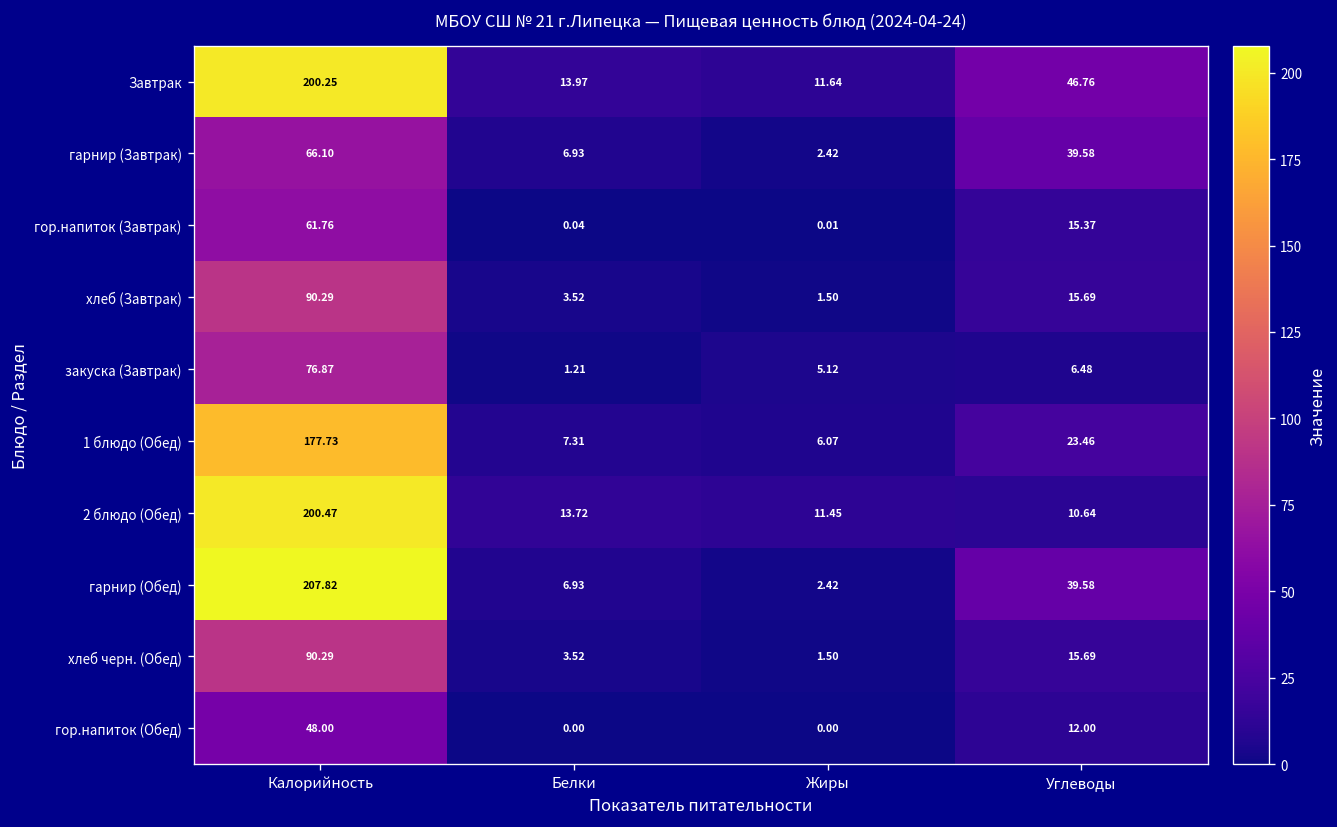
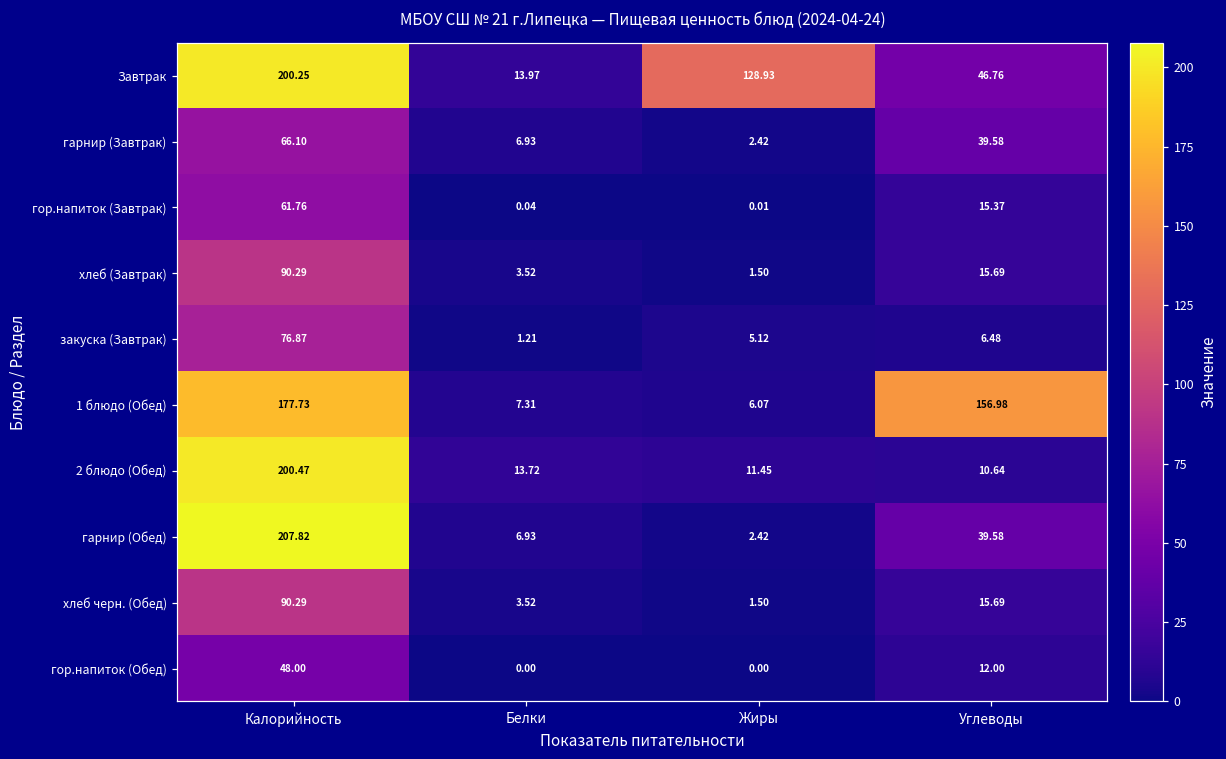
  {
    "Завтрак": {
      "Калорийность": 200.25,
      "Белки": 13.97,
-     "Жиры": 11.64,
+     "Жиры": 128.93,
      "Углеводы": 46.76
    },
    "гарнир (Завтрак)": {
      "Калорийность": 66.10,
      "Белки": 6.93,
      "Жиры": 2.42,
      "Углеводы": 39.58
    },
    "гор.напиток (Завтрак)": {
      "Калорийность": 61.76,
      "Белки": 0.04,
      "Жиры": 0.01,
      "Углеводы": 15.37
    },
    "хлеб (Завтрак)": {
      "Калорийность": 90.29,
      "Белки": 3.52,
      "Жиры": 1.50,
      "Углеводы": 15.69
    },
    "закуска (Завтрак)": {
      "Калорийность": 76.87,
      "Белки": 1.21,
      "Жиры": 5.12,
      "Углеводы": 6.48
    },
    "1 блюдо (Обед)": {
      "Калорийность": 177.73,
      "Белки": 7.31,
      "Жиры": 6.07,
-     "Углеводы": 23.46
+     "Углеводы": 156.98
    },
    "2 блюдо (Обед)": {
      "Калорийность": 200.47,
      "Белки": 13.72,
      "Жиры": 11.45,
      "Углеводы": 10.64
    },
    "гарнир (Обед)": {
      "Калорийность": 207.82,
      "Белки": 6.93,
      "Жиры": 2.42,
      "Углеводы": 39.58
    },
    "хлеб черн. (Обед)": {
      "Калорийность": 90.29,
      "Белки": 3.52,
      "Жиры": 1.50,
      "Углеводы": 15.69
    },
    "гор.напиток (Обед)": {
      "Калорийность": 48.00,
      "Белки": 0.00,
      "Жиры": 0.00,
      "Углеводы": 12.00
    }
  }
